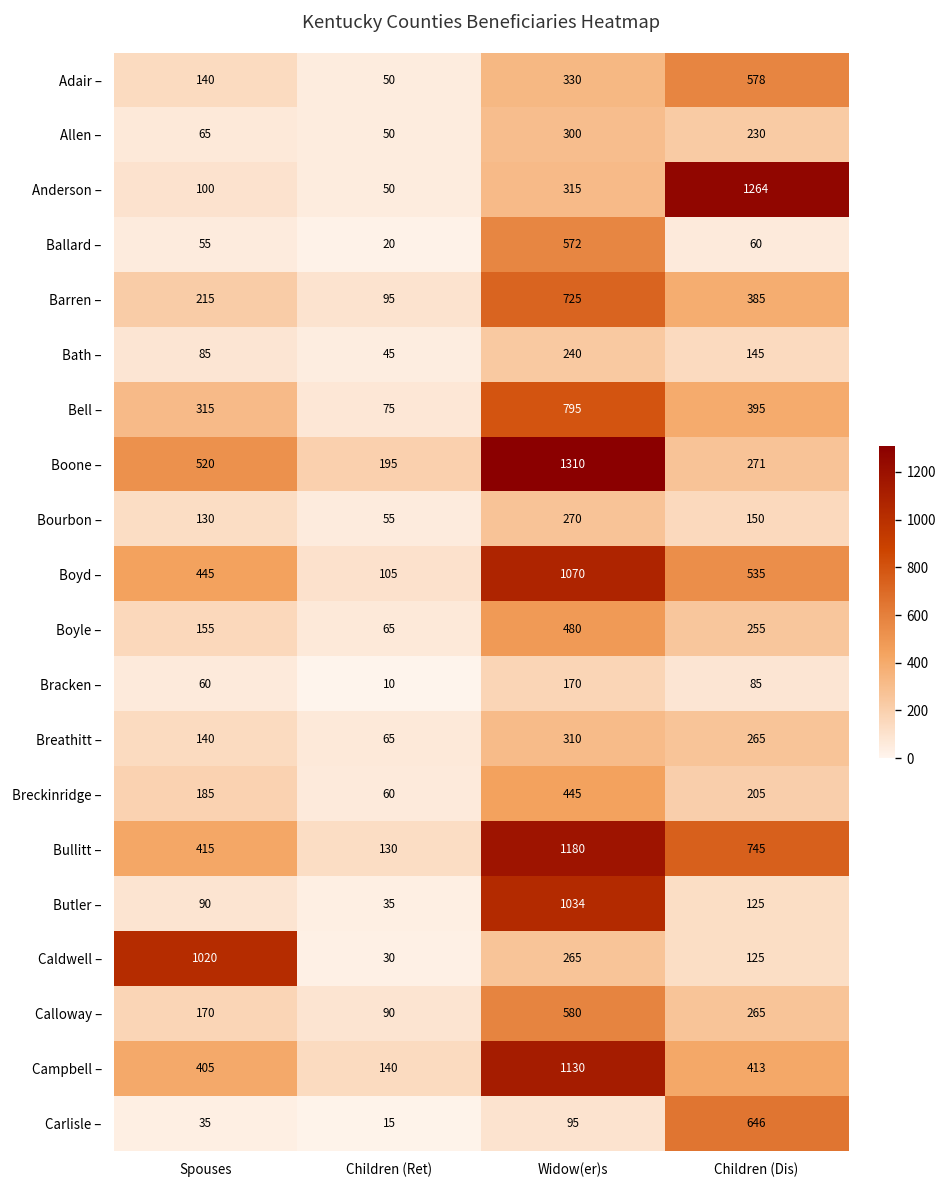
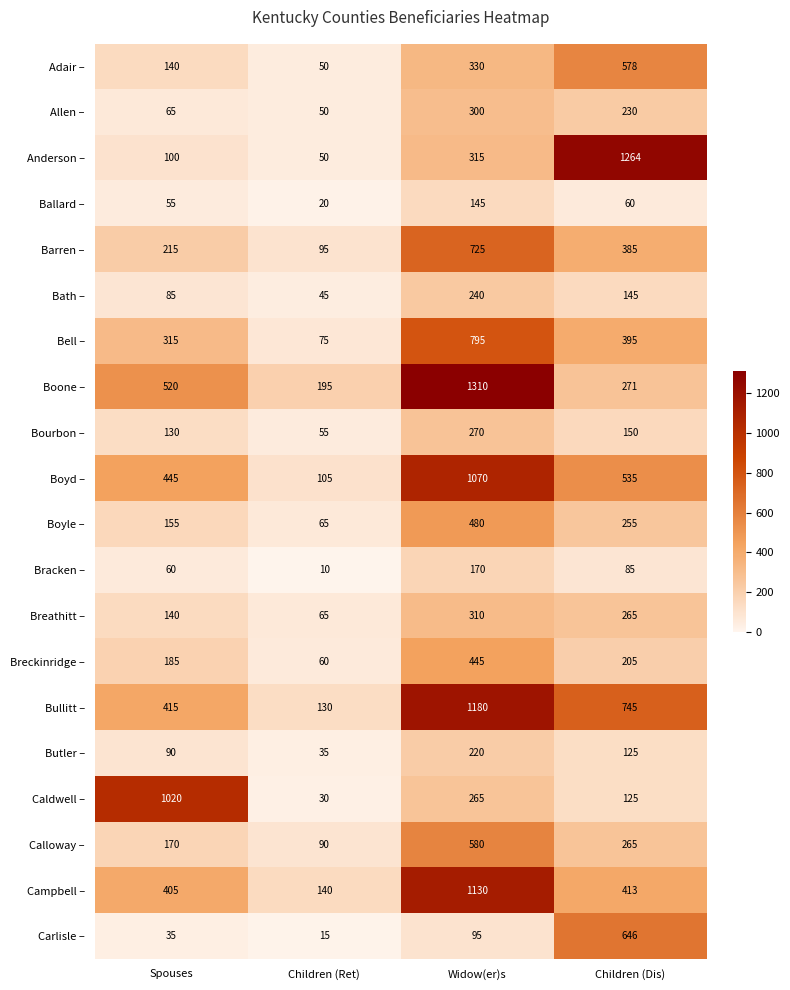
  {
    "Adair –": {
      "Spouses": 140,
      "Children (Ret)": 50,
      "Widow(er)s": 330,
      "Children (Dis)": 578
    },
    "Allen –": {
      "Spouses": 65,
      "Children (Ret)": 50,
      "Widow(er)s": 300,
      "Children (Dis)": 230
    },
    "Anderson –": {
      "Spouses": 100,
      "Children (Ret)": 50,
      "Widow(er)s": 315,
      "Children (Dis)": 1264
    },
    "Ballard –": {
      "Spouses": 55,
      "Children (Ret)": 20,
-     "Widow(er)s": 572,
+     "Widow(er)s": 145,
      "Children (Dis)": 60
    },
    "Barren –": {
      "Spouses": 215,
      "Children (Ret)": 95,
      "Widow(er)s": 725,
      "Children (Dis)": 385
    },
    "Bath –": {
      "Spouses": 85,
      "Children (Ret)": 45,
      "Widow(er)s": 240,
      "Children (Dis)": 145
    },
    "Bell –": {
      "Spouses": 315,
      "Children (Ret)": 75,
      "Widow(er)s": 795,
      "Children (Dis)": 395
    },
    "Boone –": {
      "Spouses": 520,
      "Children (Ret)": 195,
      "Widow(er)s": 1310,
      "Children (Dis)": 271
    },
    "Bourbon –": {
      "Spouses": 130,
      "Children (Ret)": 55,
      "Widow(er)s": 270,
      "Children (Dis)": 150
    },
    "Boyd –": {
      "Spouses": 445,
      "Children (Ret)": 105,
      "Widow(er)s": 1070,
      "Children (Dis)": 535
    },
    "Boyle –": {
      "Spouses": 155,
      "Children (Ret)": 65,
      "Widow(er)s": 480,
      "Children (Dis)": 255
    },
    "Bracken –": {
      "Spouses": 60,
      "Children (Ret)": 10,
      "Widow(er)s": 170,
      "Children (Dis)": 85
    },
    "Breathitt –": {
      "Spouses": 140,
      "Children (Ret)": 65,
      "Widow(er)s": 310,
      "Children (Dis)": 265
    },
    "Breckinridge –": {
      "Spouses": 185,
      "Children (Ret)": 60,
      "Widow(er)s": 445,
      "Children (Dis)": 205
    },
    "Bullitt –": {
      "Spouses": 415,
      "Children (Ret)": 130,
      "Widow(er)s": 1180,
      "Children (Dis)": 745
    },
    "Butler –": {
      "Spouses": 90,
      "Children (Ret)": 35,
-     "Widow(er)s": 1034,
+     "Widow(er)s": 220,
      "Children (Dis)": 125
    },
    "Caldwell –": {
      "Spouses": 1020,
      "Children (Ret)": 30,
      "Widow(er)s": 265,
      "Children (Dis)": 125
    },
    "Calloway –": {
      "Spouses": 170,
      "Children (Ret)": 90,
      "Widow(er)s": 580,
      "Children (Dis)": 265
    },
    "Campbell –": {
      "Spouses": 405,
      "Children (Ret)": 140,
      "Widow(er)s": 1130,
      "Children (Dis)": 413
    },
    "Carlisle –": {
      "Spouses": 35,
      "Children (Ret)": 15,
      "Widow(er)s": 95,
      "Children (Dis)": 646
    }
  }
